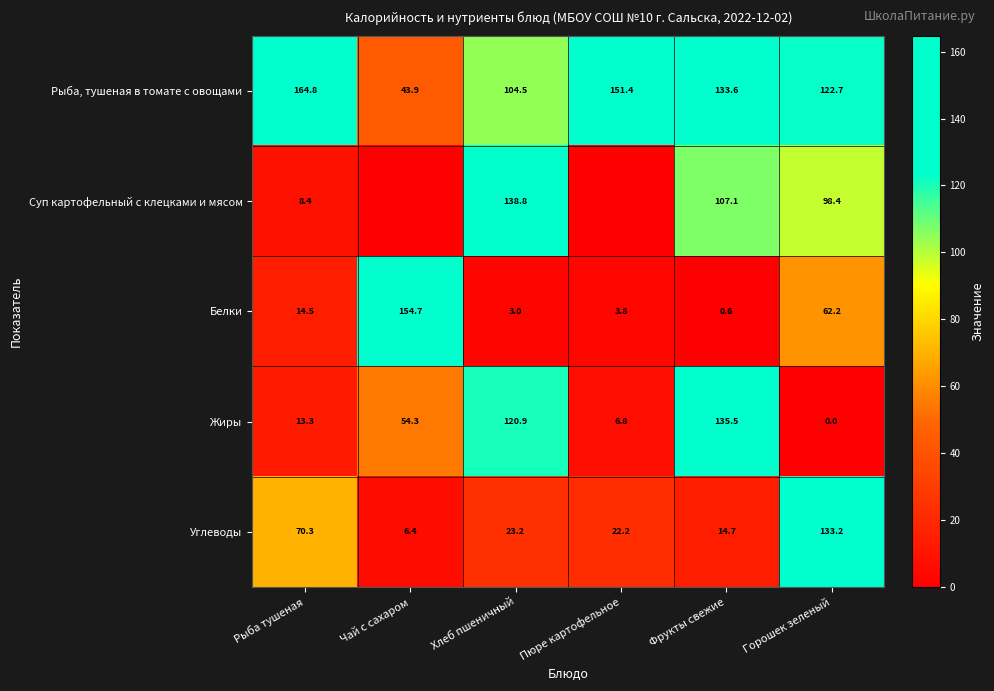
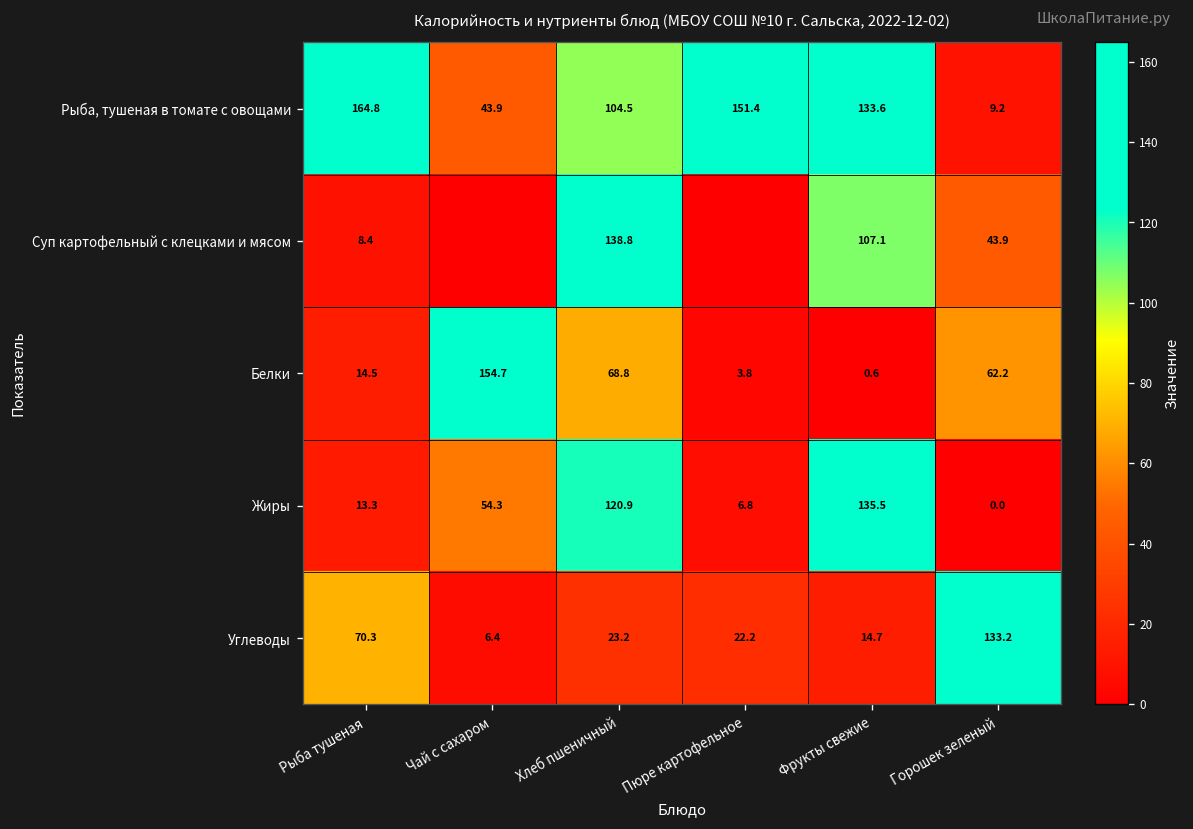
  {
    "Рыба, тушеная в томате с овощами": {
      "Рыба тушеная": 164.8,
      "Чай с сахаром": 43.9,
      "Хлеб пшеничный": 104.5,
      "Пюре картофельное": 151.4,
      "Фрукты свежие": 133.6,
-     "Горошек зеленый": 122.7
+     "Горошек зеленый": 9.2
    },
    "Суп картофельный с клецками и мясом": {
      "Рыба тушеная": 8.4,
      "Хлеб пшеничный": 138.8,
      "Фрукты свежие": 107.1,
-     "Горошек зеленый": 98.4
+     "Горошек зеленый": 43.9
    },
    "Белки": {
      "Рыба тушеная": 14.5,
      "Чай с сахаром": 154.7,
-     "Хлеб пшеничный": 3.0,
+     "Хлеб пшеничный": 68.8,
      "Пюре картофельное": 3.8,
      "Фрукты свежие": 0.6,
      "Горошек зеленый": 62.2
    },
    "Жиры": {
      "Рыба тушеная": 13.3,
      "Чай с сахаром": 54.3,
      "Хлеб пшеничный": 120.9,
      "Пюре картофельное": 6.8,
      "Фрукты свежие": 135.5,
      "Горошек зеленый": 0.0
    },
    "Углеводы": {
      "Рыба тушеная": 70.3,
      "Чай с сахаром": 6.4,
      "Хлеб пшеничный": 23.2,
      "Пюре картофельное": 22.2,
      "Фрукты свежие": 14.7,
      "Горошек зеленый": 133.2
    }
  }
